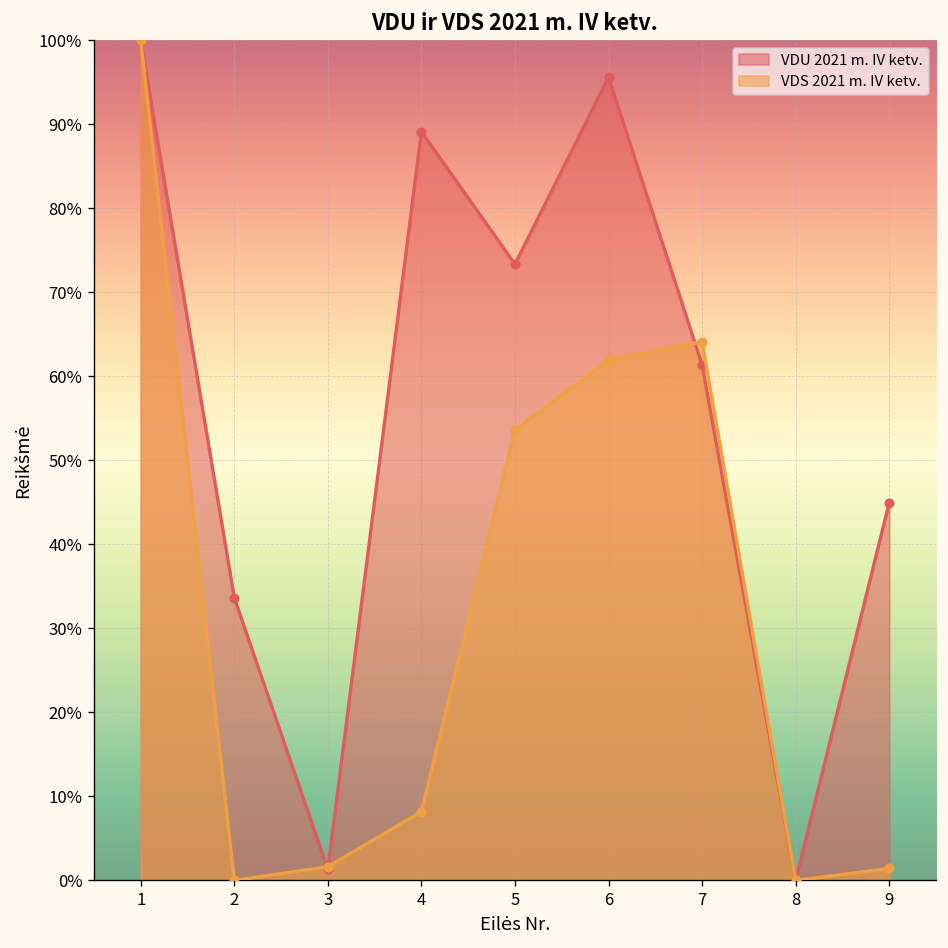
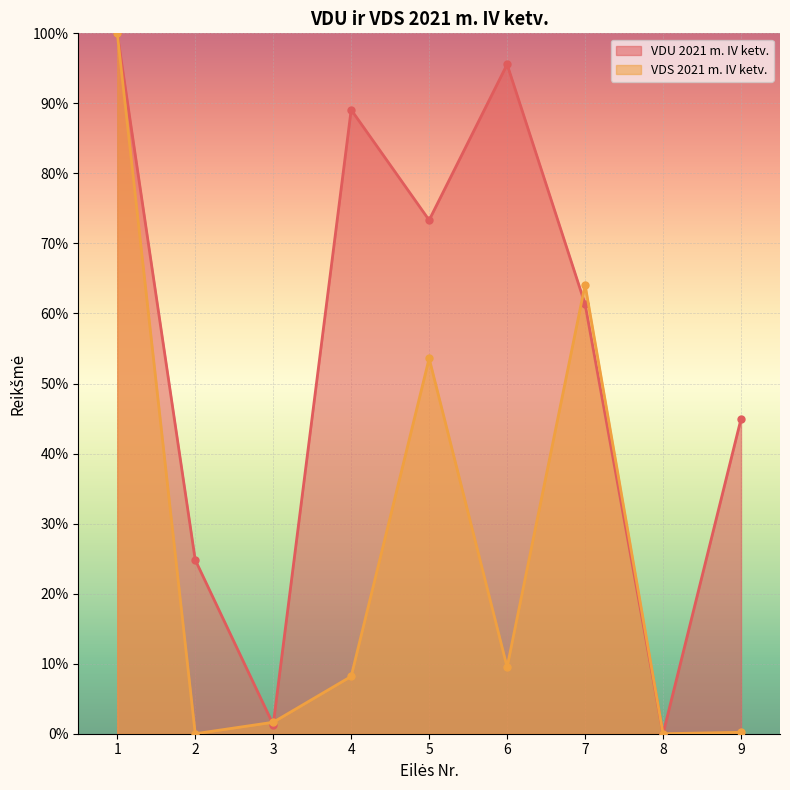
  {
    "VDU 2021 m. IV ketv.": {
-     "2": "34%",
+     "2": "25%",
      "4": "89%",
      "5": "73%",
      "6": "96%",
      "7": "61%",
      "9": "45%"
    },
    "VDS 2021 m. IV ketv.": {
      "2": "0%",
      "4": "8%",
      "5": "54%",
-     "6": "62%",
+     "6": "10%",
      "7": "64%",
-     "9": "1%"
+     "9": "0%"
    }
  }
